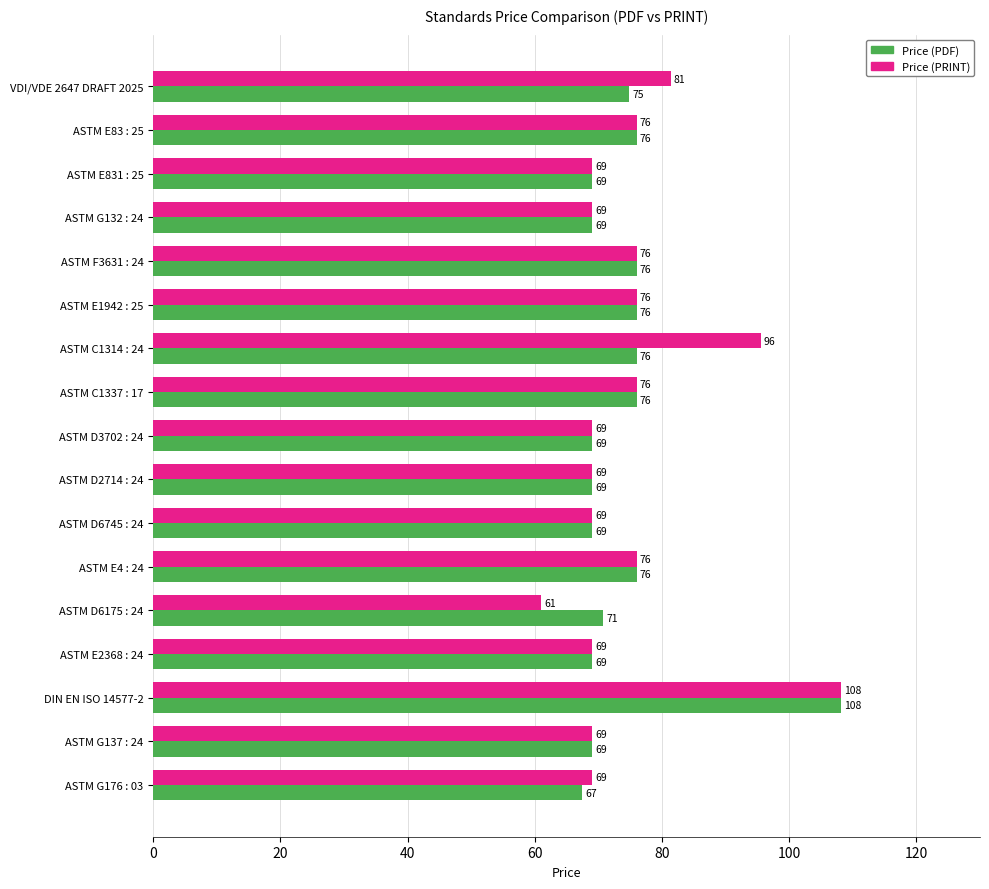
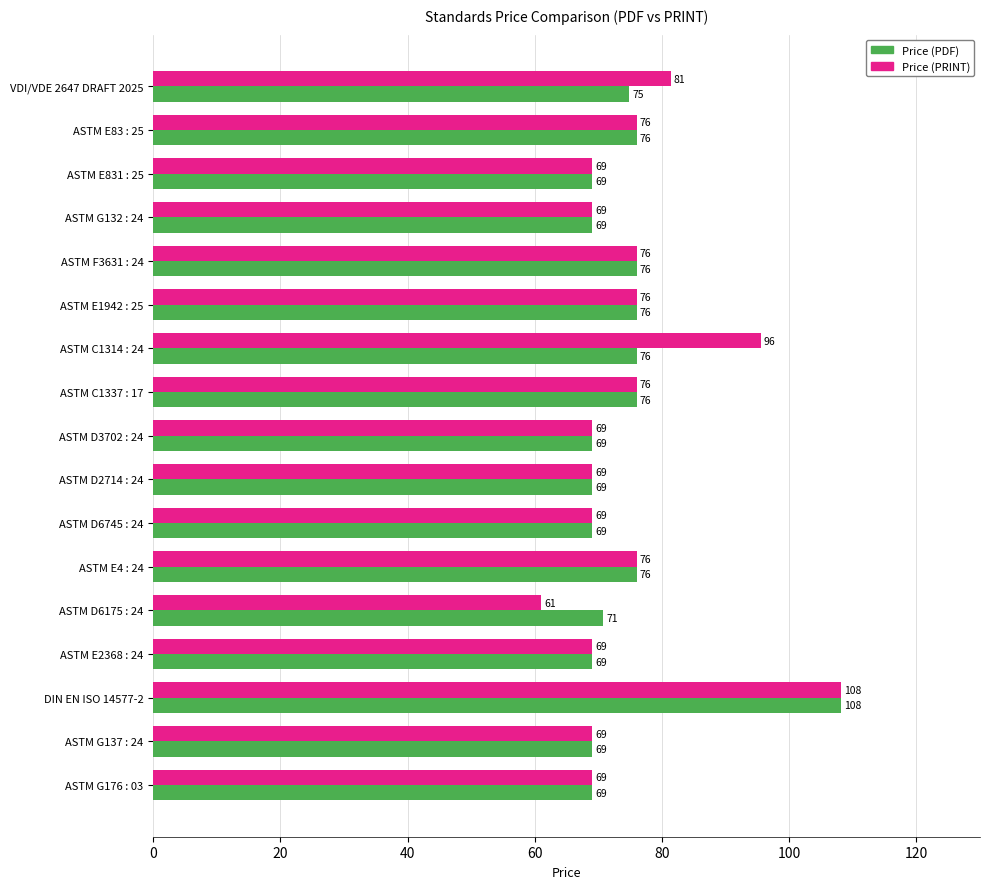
  {
    "Price (PDF)": {
      "VDI/VDE 2647 DRAFT 2025": 75,
      "ASTM E83 : 25": 76,
      "ASTM E831 : 25": 69,
      "ASTM G132 : 24": 69,
      "ASTM F3631 : 24": 76,
      "ASTM E1942 : 25": 76,
      "ASTM C1314 : 24": 76,
      "ASTM C1337 : 17": 76,
      "ASTM D3702 : 24": 69,
      "ASTM D2714 : 24": 69,
      "ASTM D6745 : 24": 69,
      "ASTM E4 : 24": 76,
      "ASTM D6175 : 24": 71,
      "ASTM E2368 : 24": 69,
      "DIN EN ISO 14577-2": 108,
      "ASTM G137 : 24": 69,
-     "ASTM G176 : 03": 67
+     "ASTM G176 : 03": 69
    },
    "Price (PRINT)": {
      "VDI/VDE 2647 DRAFT 2025": 81,
      "ASTM E83 : 25": 76,
      "ASTM E831 : 25": 69,
      "ASTM G132 : 24": 69,
      "ASTM F3631 : 24": 76,
      "ASTM E1942 : 25": 76,
      "ASTM C1314 : 24": 96,
      "ASTM C1337 : 17": 76,
      "ASTM D3702 : 24": 69,
      "ASTM D2714 : 24": 69,
      "ASTM D6745 : 24": 69,
      "ASTM E4 : 24": 76,
      "ASTM D6175 : 24": 61,
      "ASTM E2368 : 24": 69,
      "DIN EN ISO 14577-2": 108,
      "ASTM G137 : 24": 69,
      "ASTM G176 : 03": 69
    }
  }
